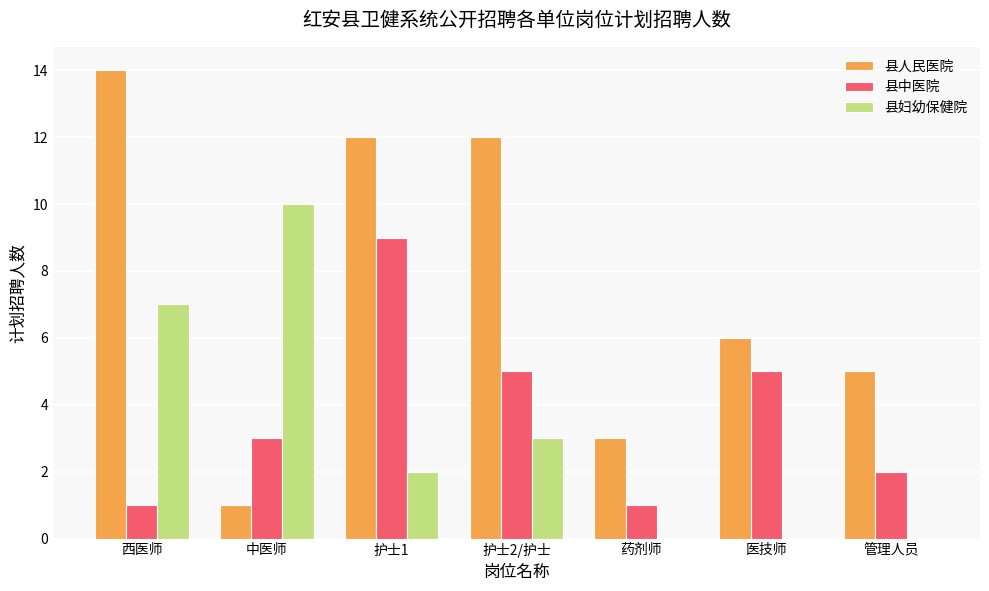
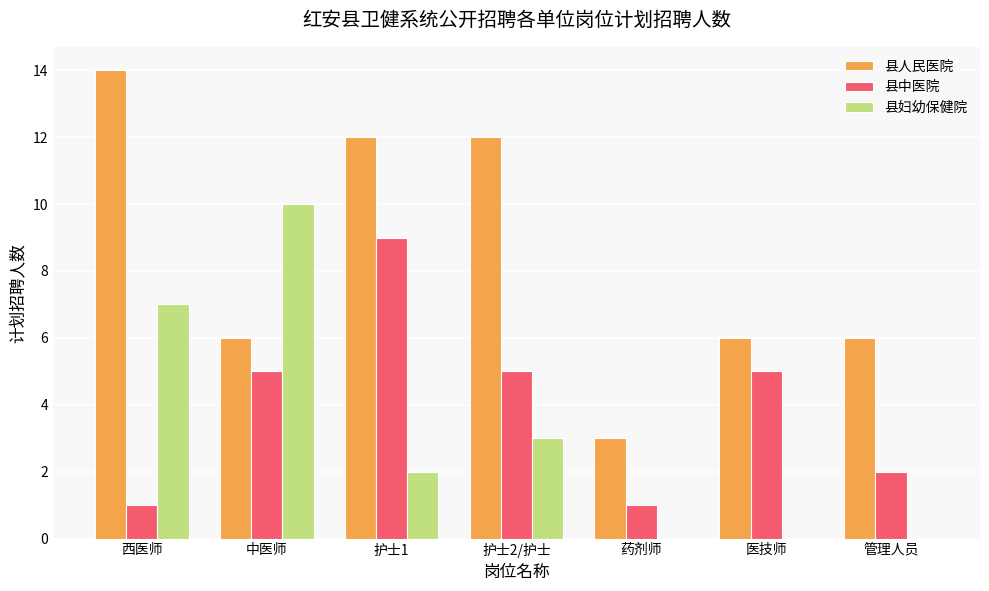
  {
    "县人民医院": {
      "西医师": 14,
-     "中医师": 1,
+     "中医师": 6,
      "护士1": 12,
      "护士2/护士": 12,
      "药剂师": 3,
      "医技师": 6,
-     "管理人员": 5
+     "管理人员": 6
    },
    "县中医院": {
      "西医师": 1,
-     "中医师": 3,
+     "中医师": 5,
      "护士1": 9,
      "护士2/护士": 5,
      "药剂师": 1,
      "医技师": 5,
      "管理人员": 2
    },
    "县妇幼保健院": {
      "西医师": 7,
      "中医师": 10,
      "护士1": 2,
      "护士2/护士": 3,
      "药剂师": 0,
      "医技师": 0,
      "管理人员": 0
    }
  }
